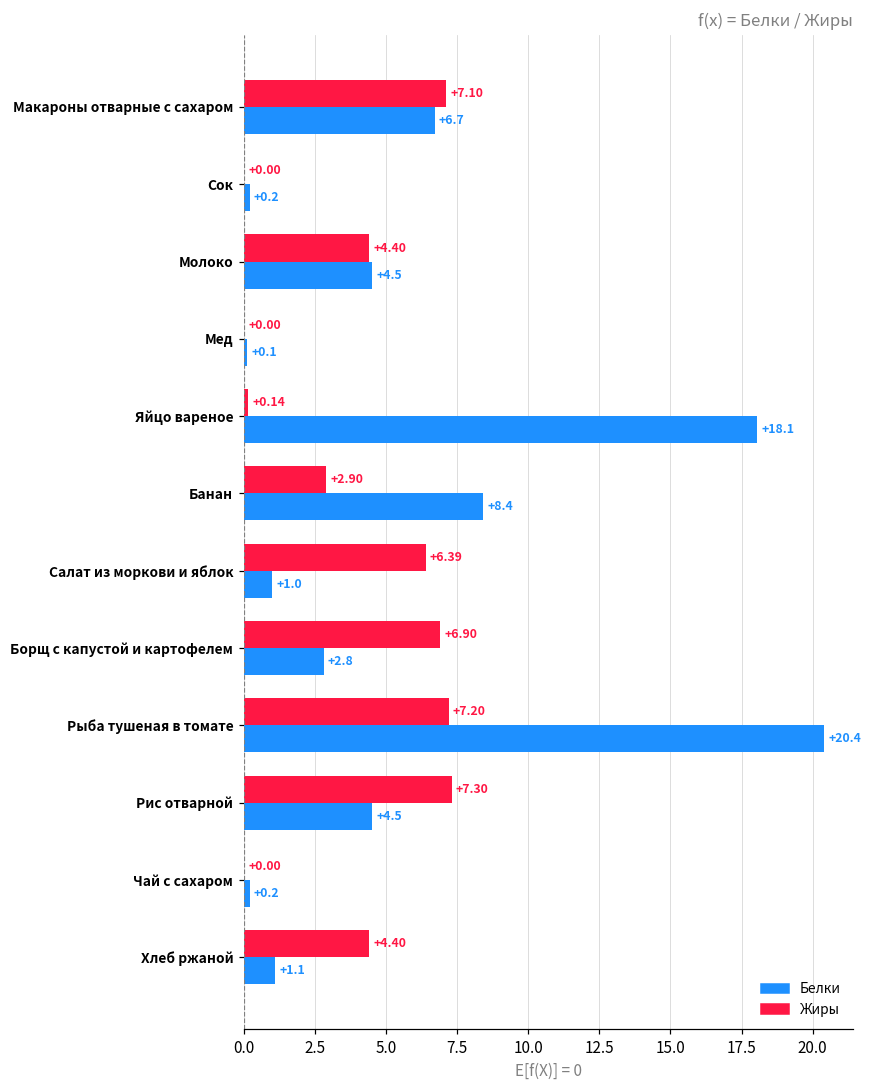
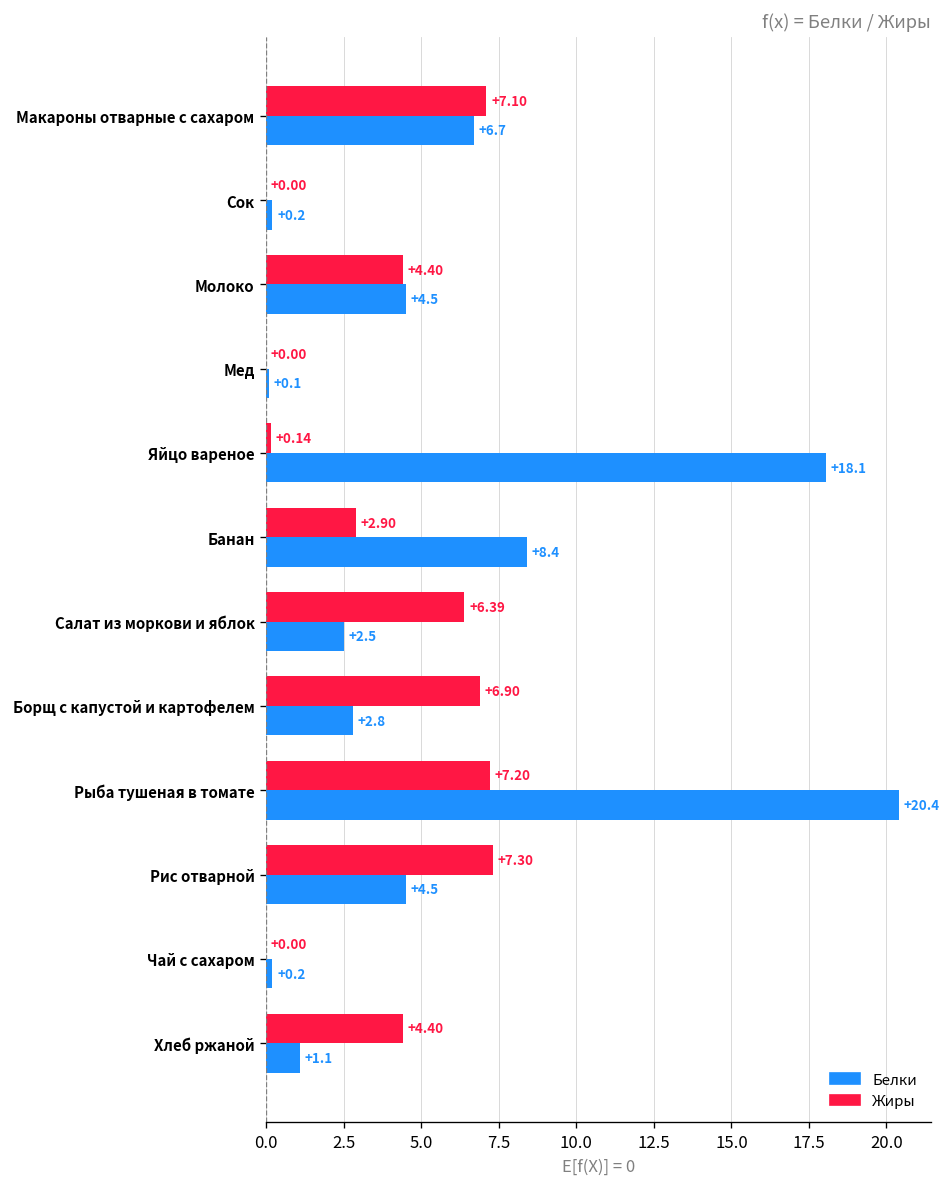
  {
    "Белки": {
      "Макароны отварные с сахаром": "+6.7",
      "Сок": "+0.2",
      "Молоко": "+4.5",
      "Мед": "+0.1",
      "Яйцо вареное": "+18.1",
      "Банан": "+8.4",
-     "Салат из моркови и яблок": "+1.0",
+     "Салат из моркови и яблок": "+2.5",
      "Борщ с капустой и картофелем": "+2.8",
      "Рыба тушеная в томате": "+20.4",
      "Рис отварной": "+4.5",
      "Чай с сахаром": "+0.2",
      "Хлеб ржаной": "+1.1"
    },
    "Жиры": {
      "Макароны отварные с сахаром": "+7.10",
      "Сок": "+0.00",
      "Молоко": "+4.40",
      "Мед": "+0.00",
      "Яйцо вареное": "+0.14",
      "Банан": "+2.90",
      "Салат из моркови и яблок": "+6.39",
      "Борщ с капустой и картофелем": "+6.90",
      "Рыба тушеная в томате": "+7.20",
      "Рис отварной": "+7.30",
      "Чай с сахаром": "+0.00",
      "Хлеб ржаной": "+4.40"
    }
  }
